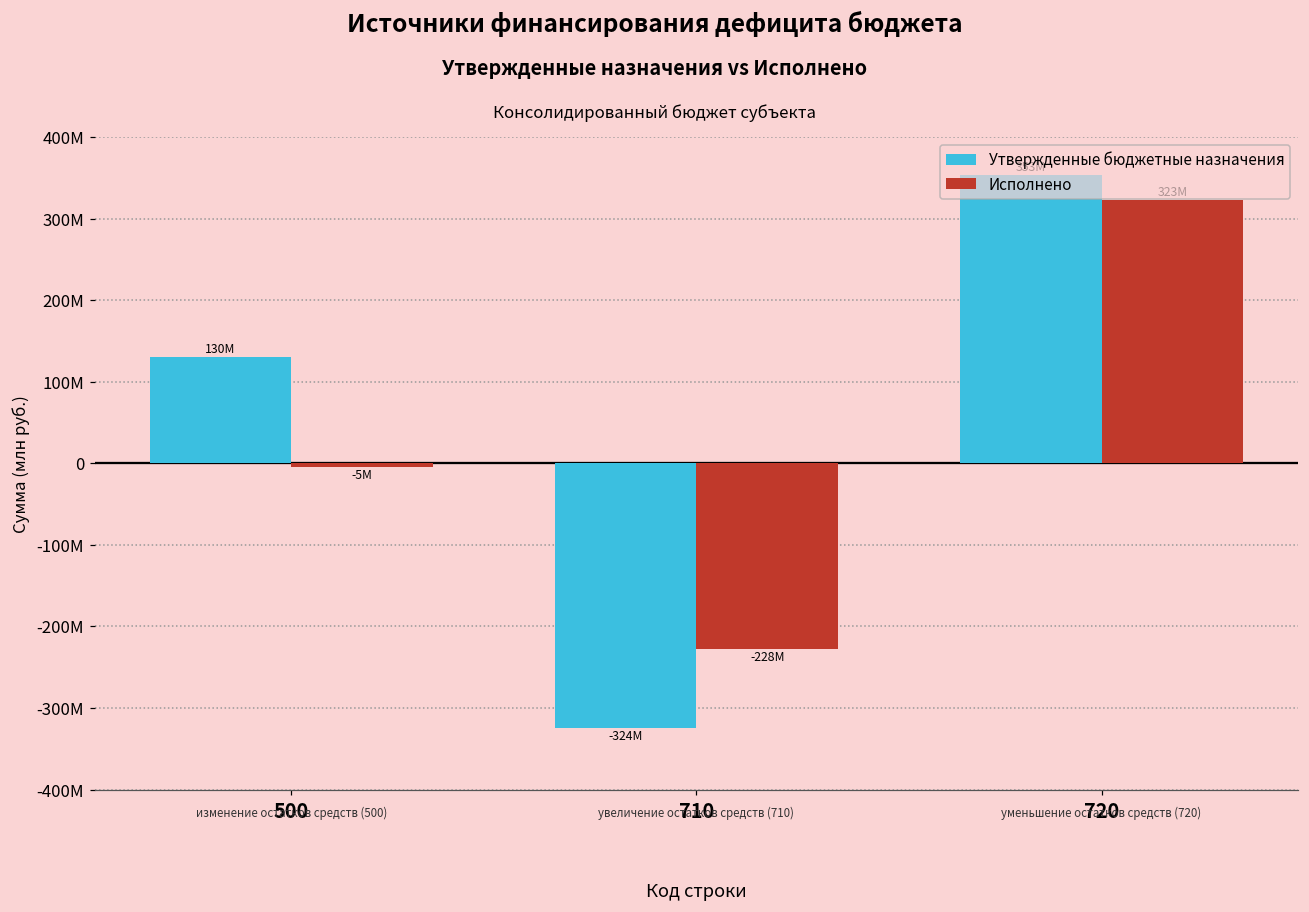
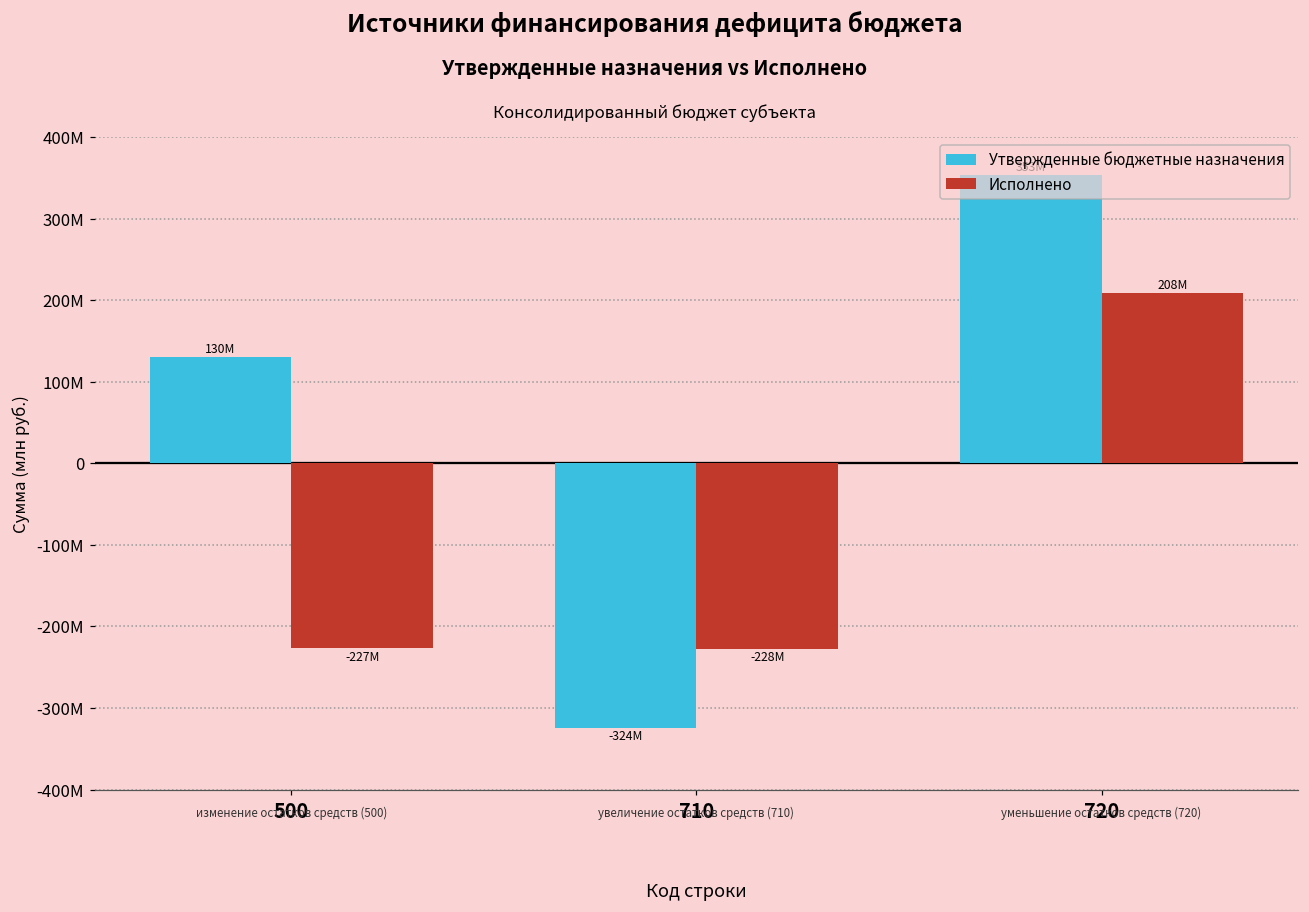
  {
    "Исполнено": {
-     "500": "-5М",
-     "720": "320М"
+     "500": "-227М",
+     "720": "210М"
    }
  }
